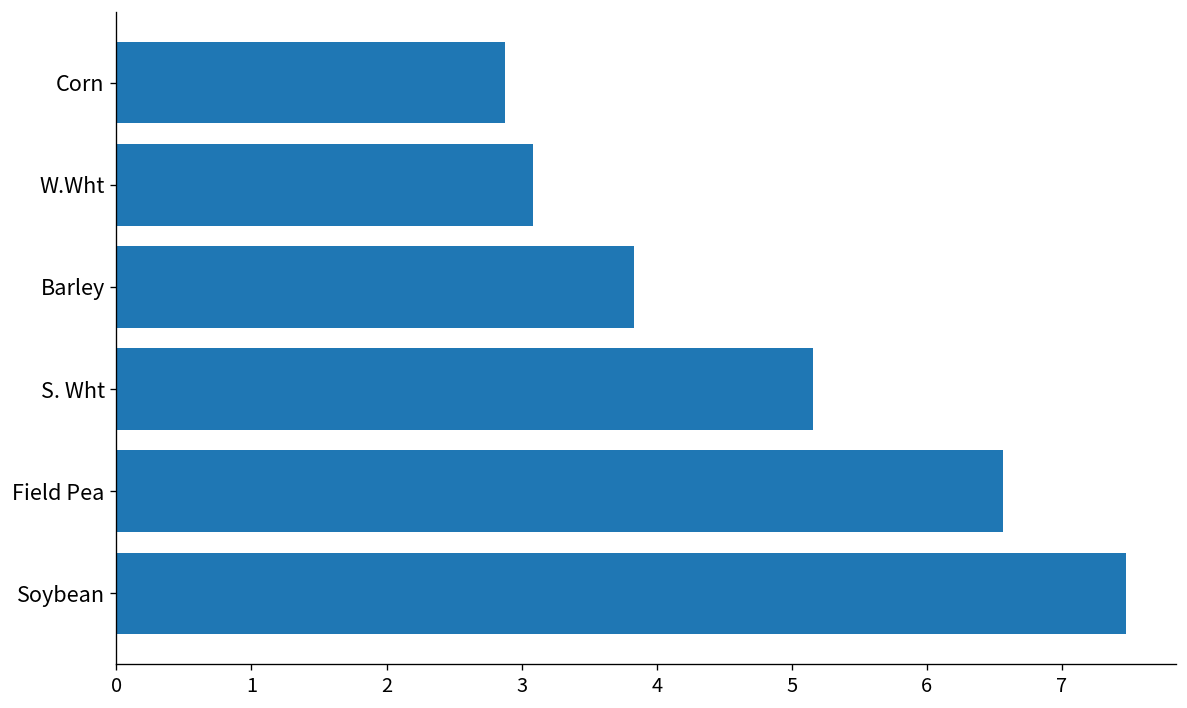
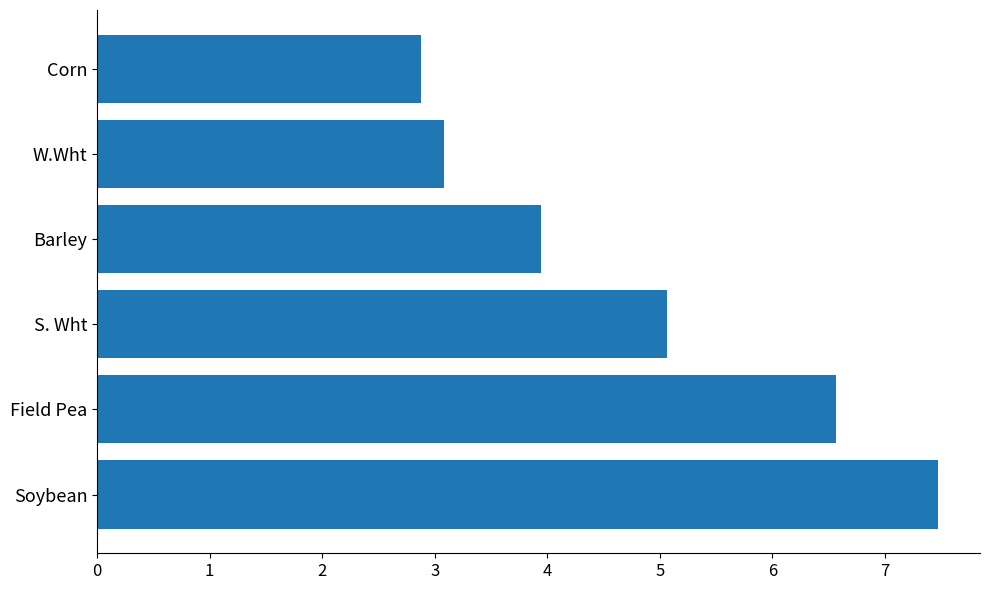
  {
    "Corn": 2.88,
    "W.Wht": 3.08,
-   "Barley": 3.83,
-   "S. Wht": 5.16,
+   "Barley": 3.94,
+   "S. Wht": 5.06,
    "Field Pea": 6.56,
    "Soybean": 7.47
  }
